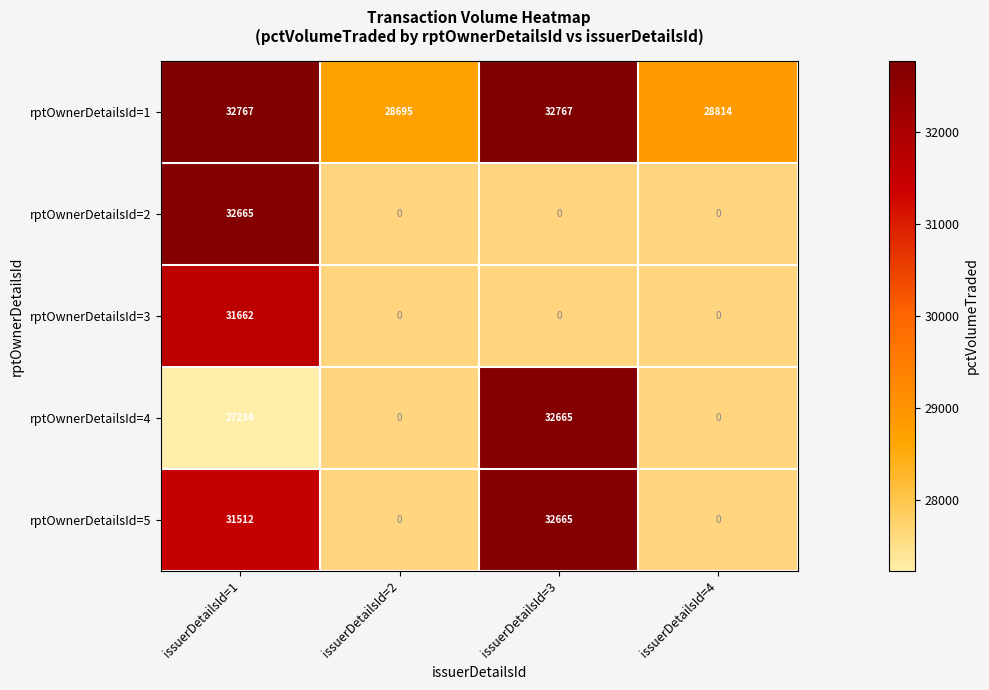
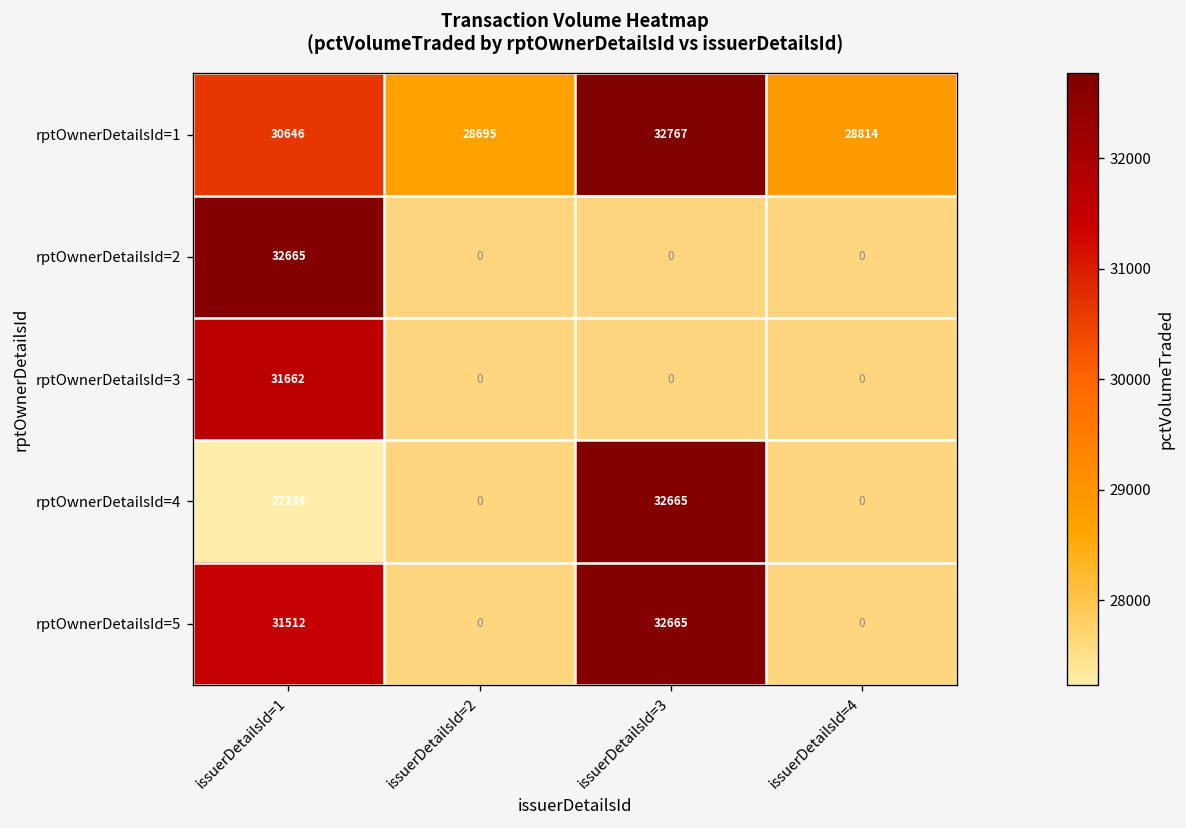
  {
    "rptOwnerDetailsId=1": {
-     "issuerDetailsId=1": 32767,
+     "issuerDetailsId=1": 30646,
      "issuerDetailsId=2": 28695,
      "issuerDetailsId=3": 32767,
      "issuerDetailsId=4": 28814
    },
    "rptOwnerDetailsId=2": {
      "issuerDetailsId=1": 32665
    },
    "rptOwnerDetailsId=3": {
      "issuerDetailsId=1": 31662
    },
    "rptOwnerDetailsId=4": {
      "issuerDetailsId=1": 27234,
      "issuerDetailsId=3": 32665
    },
    "rptOwnerDetailsId=5": {
      "issuerDetailsId=1": 31512,
      "issuerDetailsId=3": 32665
    }
  }
